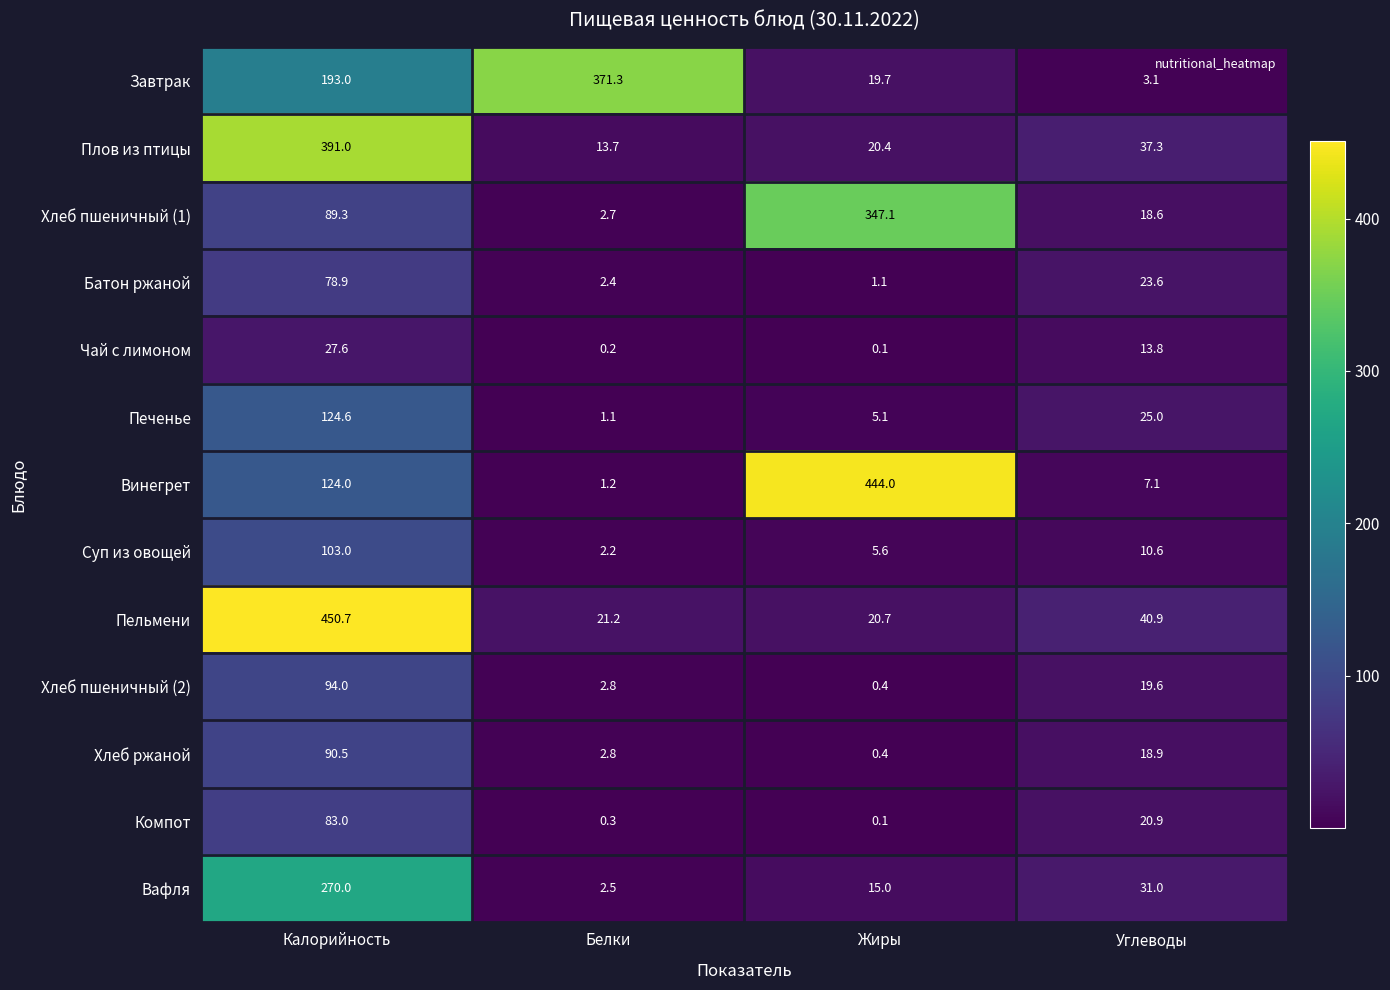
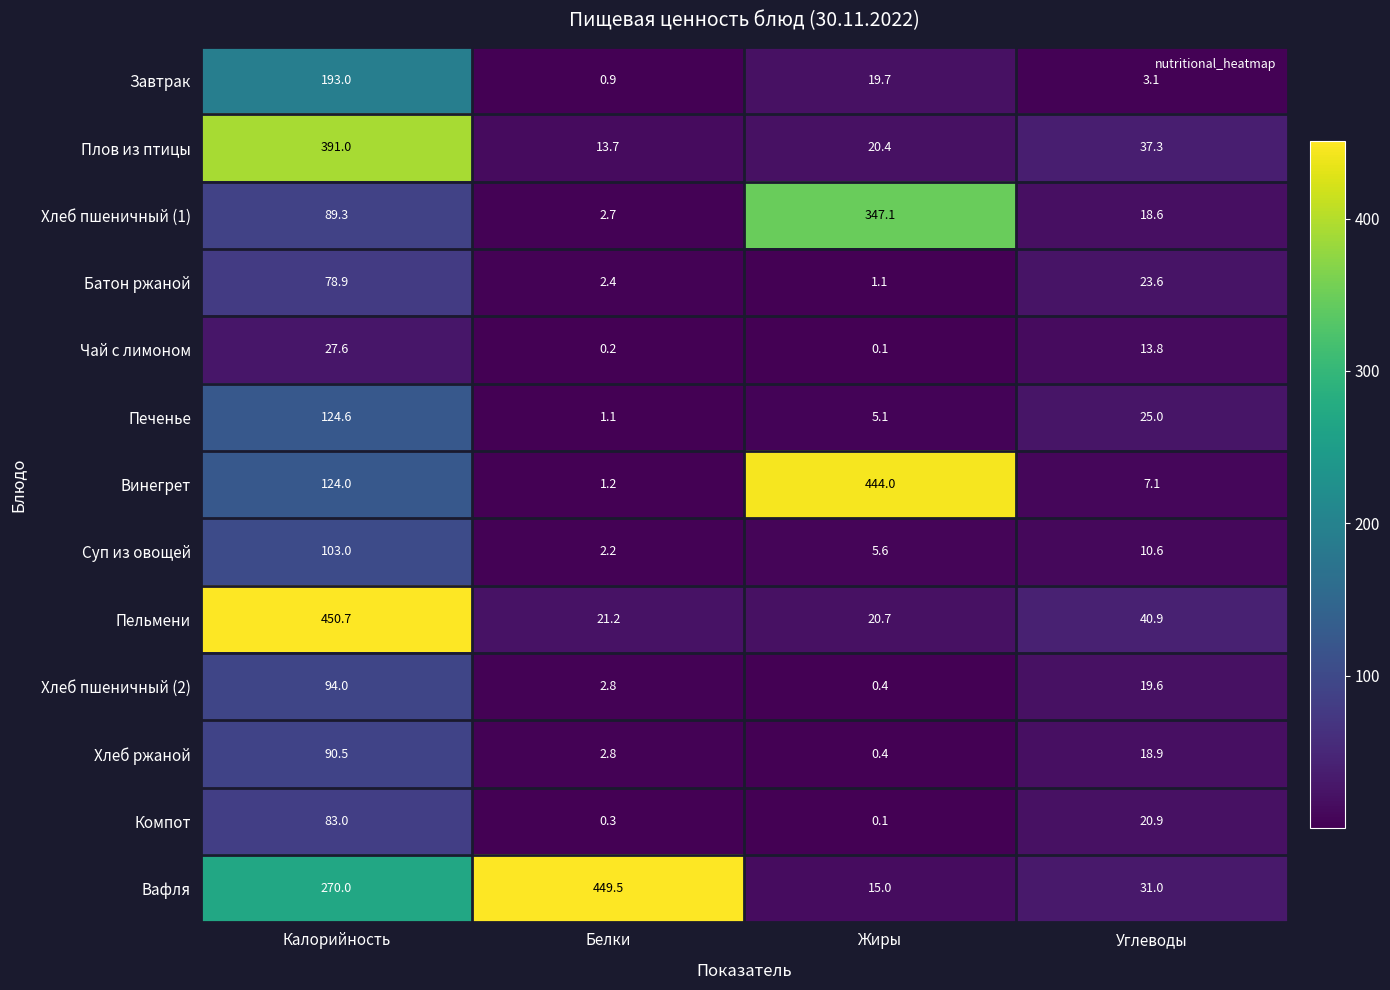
  {
    "Завтрак": {
      "Калорийность": 193.0,
-     "Белки": 371.3,
+     "Белки": 0.9,
      "Жиры": 19.7,
      "Углеводы": 3.1
    },
    "Плов из птицы": {
      "Калорийность": 391.0,
      "Белки": 13.7,
      "Жиры": 20.4,
      "Углеводы": 37.3
    },
    "Хлеб пшеничный (1)": {
      "Калорийность": 89.3,
      "Белки": 2.7,
      "Жиры": 347.1,
      "Углеводы": 18.6
    },
    "Батон ржаной": {
      "Калорийность": 78.9,
      "Белки": 2.4,
      "Жиры": 1.1,
      "Углеводы": 23.6
    },
    "Чай с лимоном": {
      "Калорийность": 27.6,
      "Белки": 0.2,
      "Жиры": 0.1,
      "Углеводы": 13.8
    },
    "Печенье": {
      "Калорийность": 124.6,
      "Белки": 1.1,
      "Жиры": 5.1,
      "Углеводы": 25.0
    },
    "Винегрет": {
      "Калорийность": 124.0,
      "Белки": 1.2,
      "Жиры": 444.0,
      "Углеводы": 7.1
    },
    "Суп из овощей": {
      "Калорийность": 103.0,
      "Белки": 2.2,
      "Жиры": 5.6,
      "Углеводы": 10.6
    },
    "Пельмени": {
      "Калорийность": 450.7,
      "Белки": 21.2,
      "Жиры": 20.7,
      "Углеводы": 40.9
    },
    "Хлеб пшеничный (2)": {
      "Калорийность": 94.0,
      "Белки": 2.8,
      "Жиры": 0.4,
      "Углеводы": 19.6
    },
    "Хлеб ржаной": {
      "Калорийность": 90.5,
      "Белки": 2.8,
      "Жиры": 0.4,
      "Углеводы": 18.9
    },
    "Компот": {
      "Калорийность": 83.0,
      "Белки": 0.3,
      "Жиры": 0.1,
      "Углеводы": 20.9
    },
    "Вафля": {
      "Калорийность": 270.0,
-     "Белки": 2.5,
+     "Белки": 449.5,
      "Жиры": 15.0,
      "Углеводы": 31.0
    }
  }
